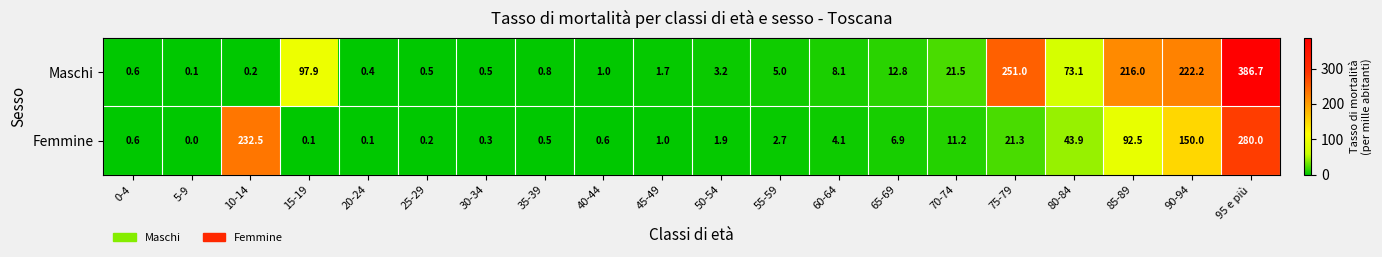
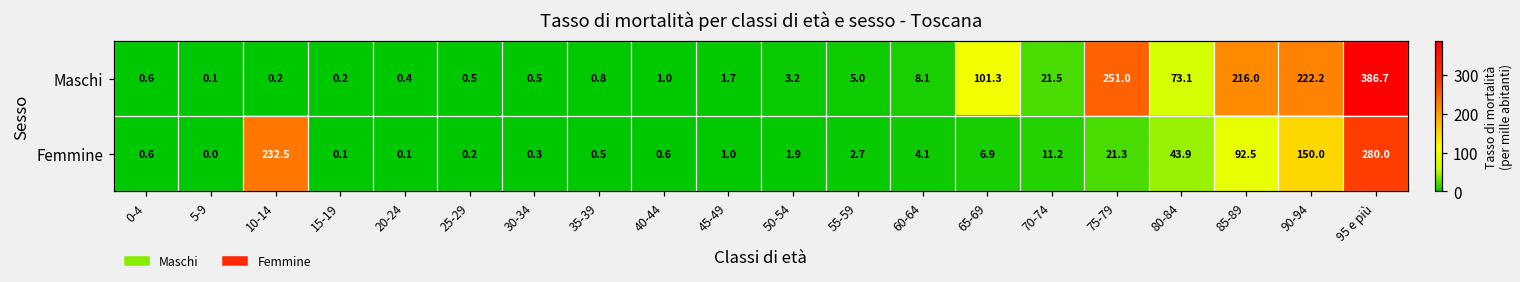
  {
    "Maschi": {
      "0-4": 0.6,
      "5-9": 0.1,
      "10-14": 0.2,
-     "15-19": 97.9,
+     "15-19": 0.2,
      "20-24": 0.4,
      "25-29": 0.5,
      "30-34": 0.5,
      "35-39": 0.8,
      "40-44": 1.0,
      "45-49": 1.7,
      "50-54": 3.2,
      "55-59": 5.0,
      "60-64": 8.1,
-     "65-69": 12.8,
+     "65-69": 101.3,
      "70-74": 21.5,
      "75-79": 251.0,
      "80-84": 73.1,
      "85-89": 216.0,
      "90-94": 222.2,
      "95 e più": 386.7
    },
    "Femmine": {
      "0-4": 0.6,
      "5-9": 0.0,
      "10-14": 232.5,
      "15-19": 0.1,
      "20-24": 0.1,
      "25-29": 0.2,
      "30-34": 0.3,
      "35-39": 0.5,
      "40-44": 0.6,
      "45-49": 1.0,
      "50-54": 1.9,
      "55-59": 2.7,
      "60-64": 4.1,
      "65-69": 6.9,
      "70-74": 11.2,
      "75-79": 21.3,
      "80-84": 43.9,
      "85-89": 92.5,
      "90-94": 150.0,
      "95 e più": 280.0
    }
  }
